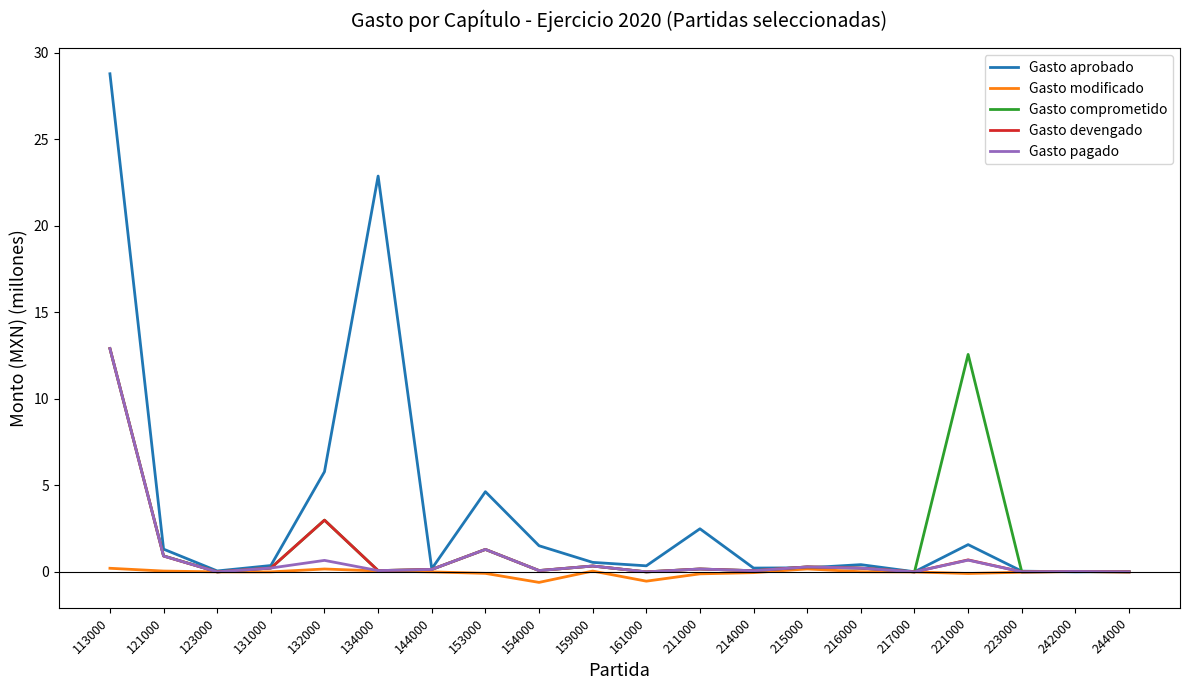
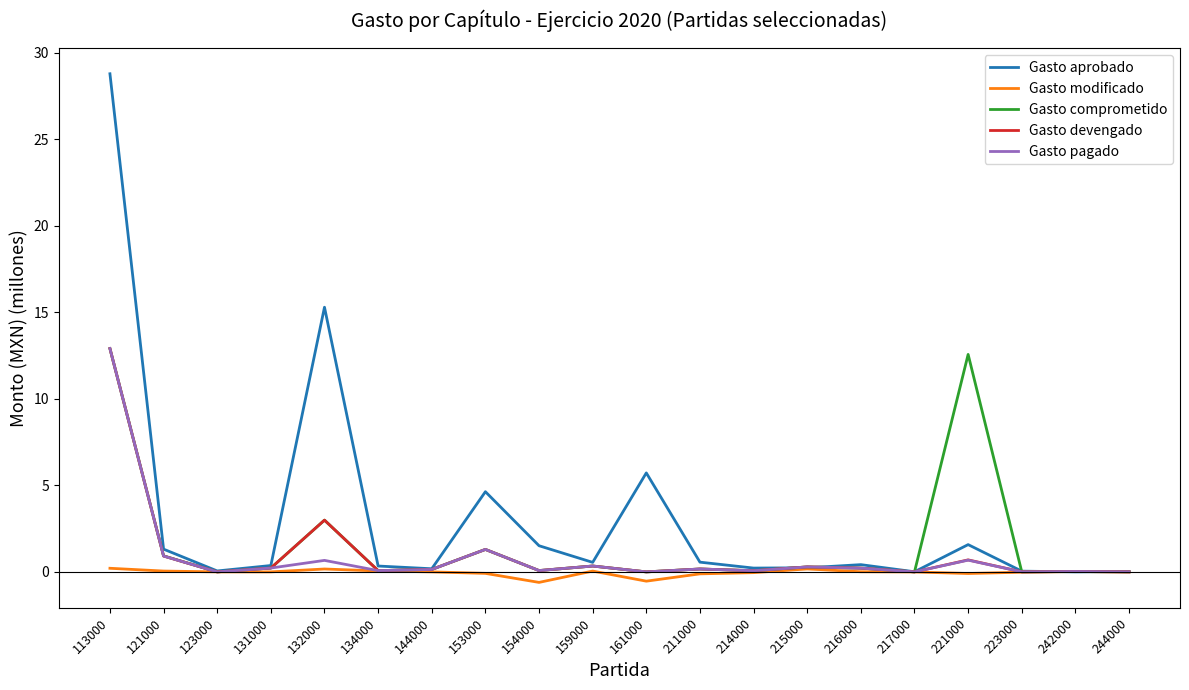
  {
    "Gasto aprobado": {
      "113000": 28.8,
      "121000": 1.3,
-     "132000": 5.8,
-     "134000": 22.9,
+     "132000": 15.3,
+     "134000": 0.3,
      "153000": 4.6,
      "154000": 1.5,
      "159000": 0.5,
-     "161000": 0.4,
-     "211000": 2.5,
+     "161000": 5.7,
+     "211000": 0.6,
      "214000": 0.2,
      "216000": 0.4,
      "221000": 1.6
    },
    "Gasto modificado": {
      "113000": 0.2,
      "121000": 0.0,
      "131000": 0.0,
      "132000": 0.2,
      "153000": -0.1,
      "154000": -0.6,
      "159000": 0.0,
      "161000": -0.5,
      "211000": -0.1,
      "216000": 0.0,
      "221000": -0.1
    },
    "Gasto comprometido": {
      "221000": 12.6
    },
    "Gasto pagado": {
      "132000": 0.7
    }
  }
